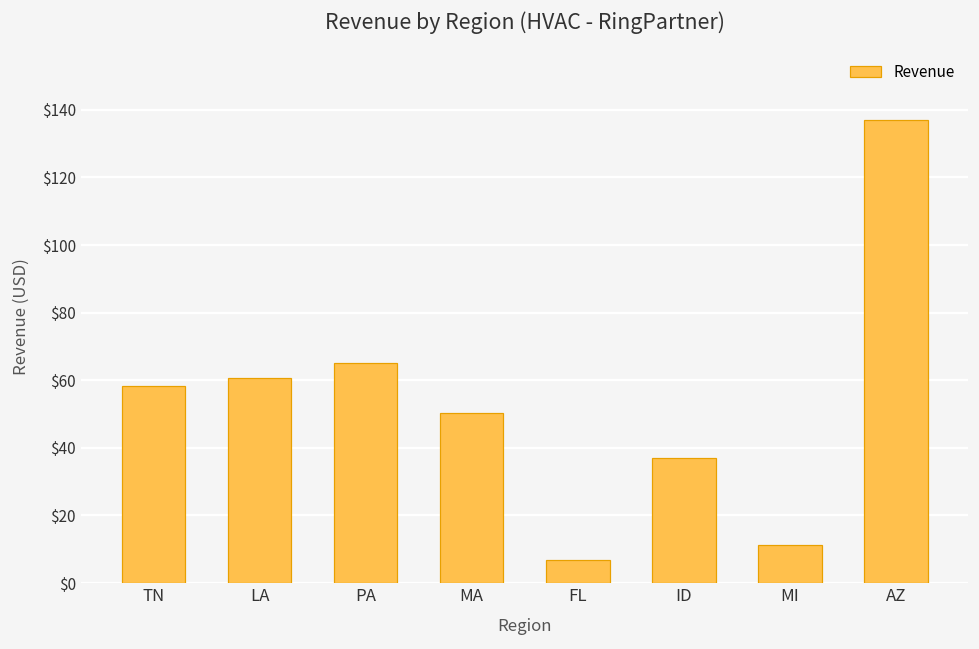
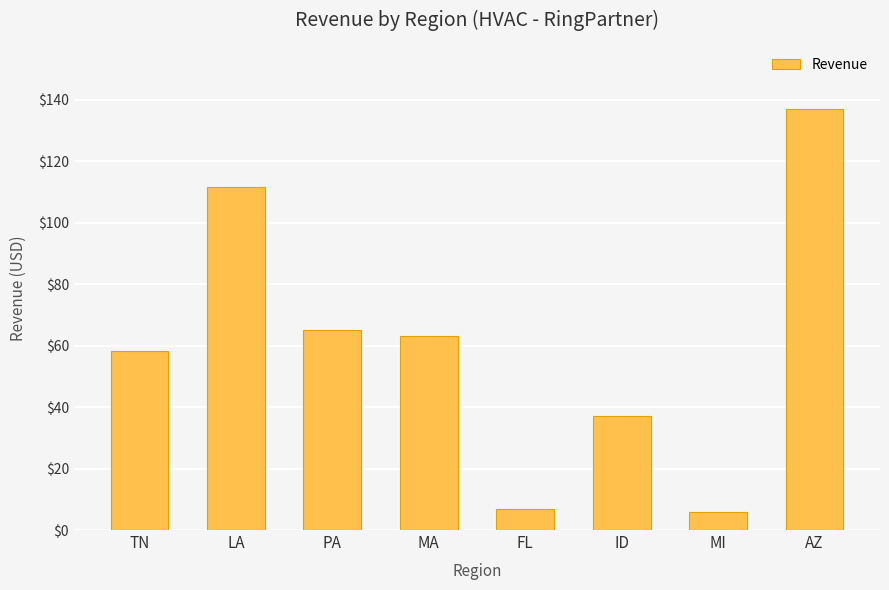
  {
    "TN": "$58",
-   "LA": "$61",
+   "LA": "$112",
    "PA": "$65",
-   "MA": "$50",
+   "MA": "$63",
    "FL": "$7",
    "ID": "$37",
-   "MI": "$11",
+   "MI": "$6",
    "AZ": "$137"
  }
